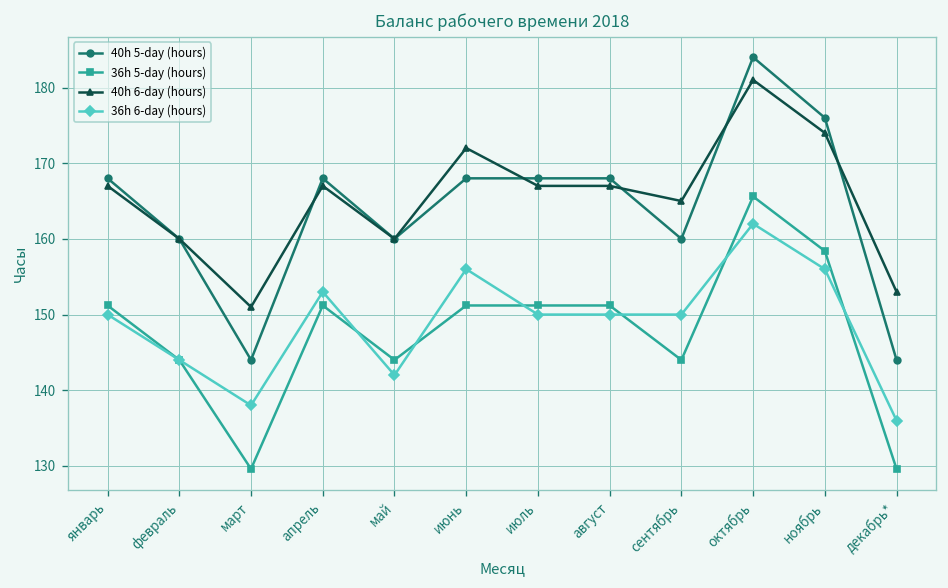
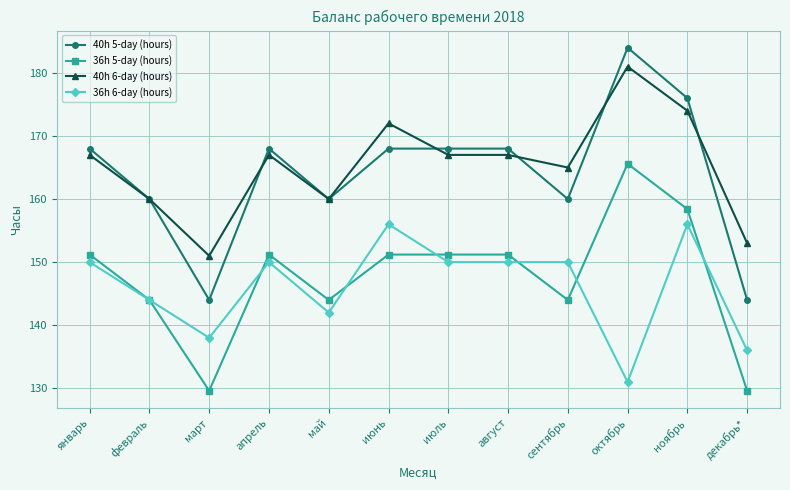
  {
    "36h 5-day (hours)": {
      "январь": 151,
      "март": 130,
      "апрель": 151,
      "май": 144,
      "июнь": 151,
      "июль": 151,
      "август": 151,
      "сентябрь": 144,
      "октябрь": 166,
      "ноябрь": 158,
      "декабрь*": 130
    },
    "36h 6-day (hours)": {
      "январь": 150,
      "март": 138,
-     "апрель": 153,
+     "апрель": 150,
      "май": 142,
      "июнь": 156,
      "июль": 150,
      "август": 150,
      "сентябрь": 150,
-     "октябрь": 162,
+     "октябрь": 131,
      "ноябрь": 156,
      "декабрь*": 136
    }
  }
